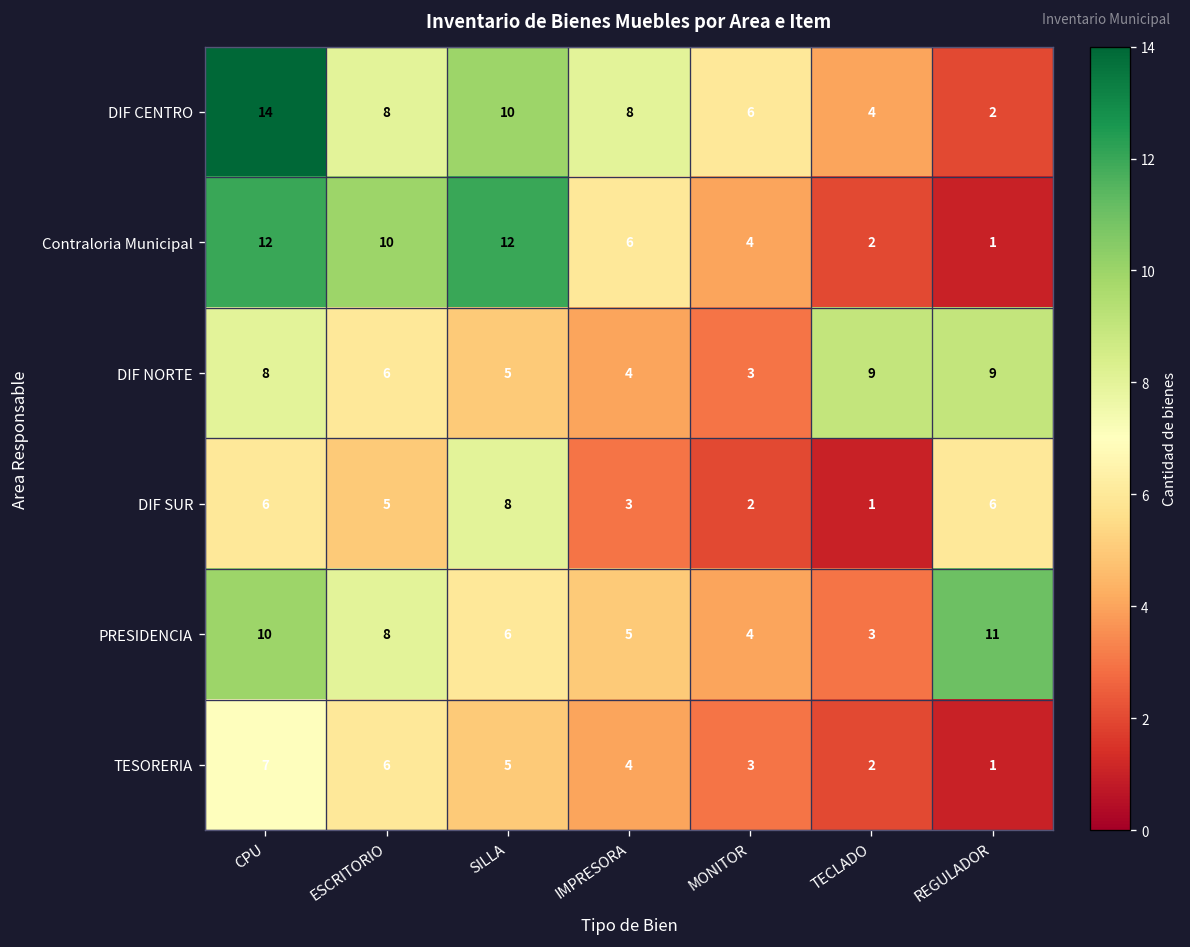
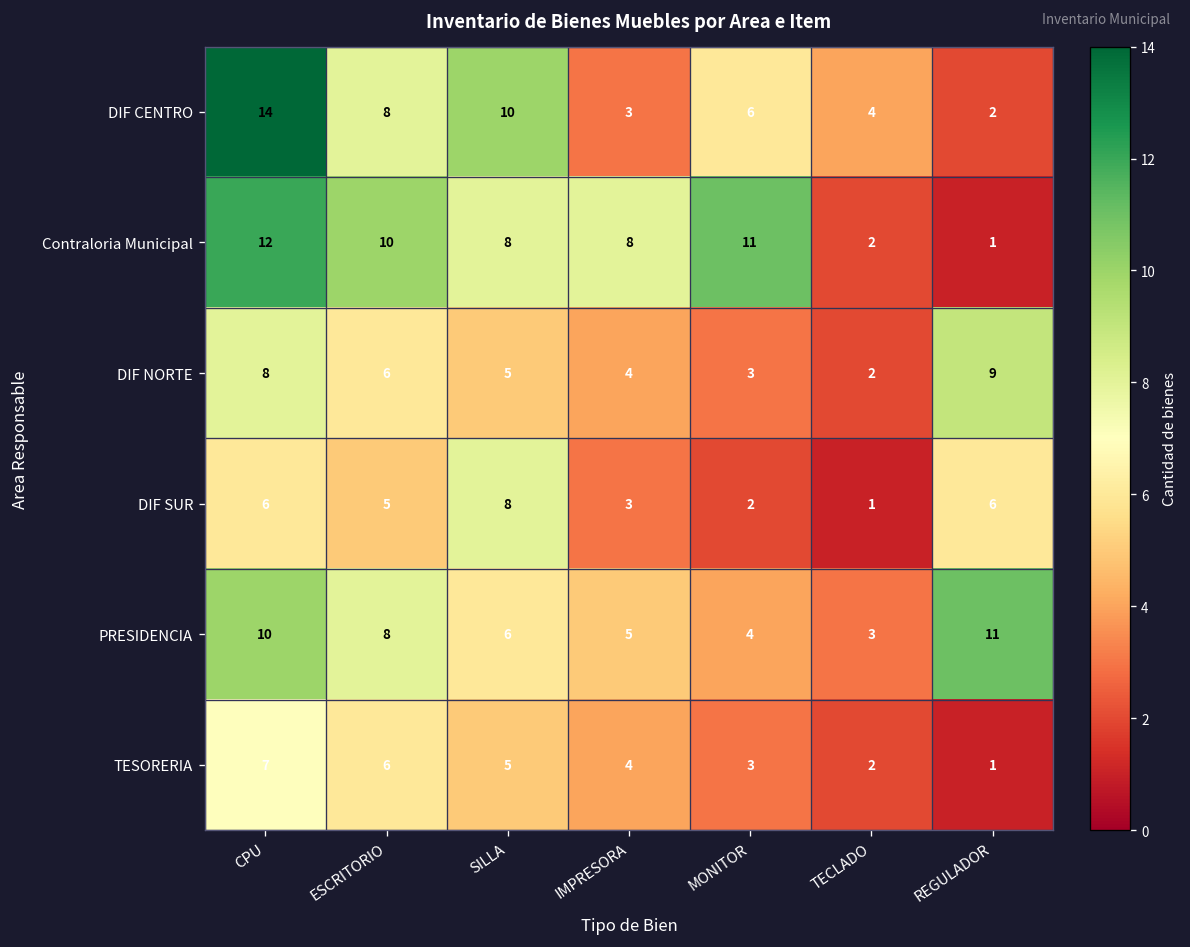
  {
    "DIF CENTRO": {
      "CPU": 14,
      "ESCRITORIO": 8,
      "SILLA": 10,
-     "IMPRESORA": 8,
+     "IMPRESORA": 3,
      "MONITOR": 6,
      "TECLADO": 4,
      "REGULADOR": 2
    },
    "Contraloria Municipal": {
      "CPU": 12,
      "ESCRITORIO": 10,
-     "SILLA": 12,
-     "IMPRESORA": 6,
-     "MONITOR": 4,
+     "SILLA": 8,
+     "IMPRESORA": 8,
+     "MONITOR": 11,
      "TECLADO": 2,
      "REGULADOR": 1
    },
    "DIF NORTE": {
      "CPU": 8,
      "ESCRITORIO": 6,
      "SILLA": 5,
      "IMPRESORA": 4,
      "MONITOR": 3,
-     "TECLADO": 9,
+     "TECLADO": 2,
      "REGULADOR": 9
    },
    "DIF SUR": {
      "CPU": 6,
      "ESCRITORIO": 5,
      "SILLA": 8,
      "IMPRESORA": 3,
      "MONITOR": 2,
      "TECLADO": 1,
      "REGULADOR": 6
    },
    "PRESIDENCIA": {
      "CPU": 10,
      "ESCRITORIO": 8,
      "SILLA": 6,
      "IMPRESORA": 5,
      "MONITOR": 4,
      "TECLADO": 3,
      "REGULADOR": 11
    },
    "TESORERIA": {
      "CPU": 7,
      "ESCRITORIO": 6,
      "SILLA": 5,
      "IMPRESORA": 4,
      "MONITOR": 3,
      "TECLADO": 2,
      "REGULADOR": 1
    }
  }
